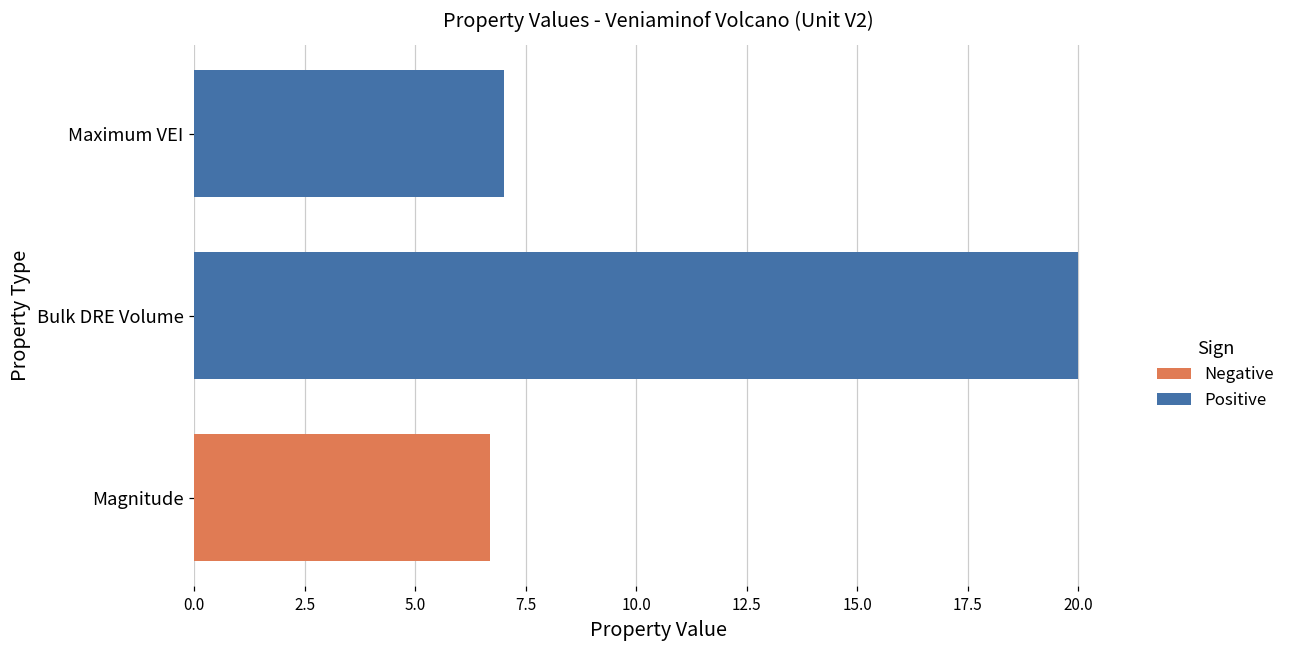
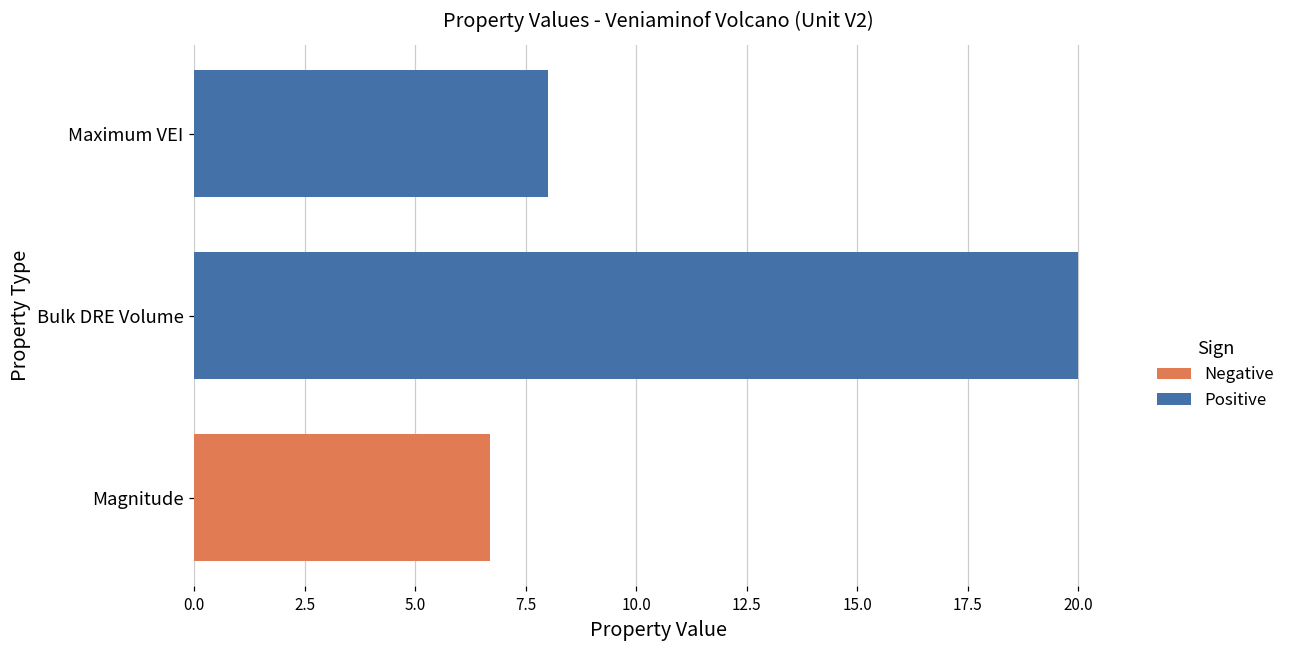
  {
    "Negative": {
      "Magnitude": 6.7
    },
    "Positive": {
-     "Maximum VEI": 7,
+     "Maximum VEI": 8,
      "Bulk DRE Volume": 20
    }
  }
